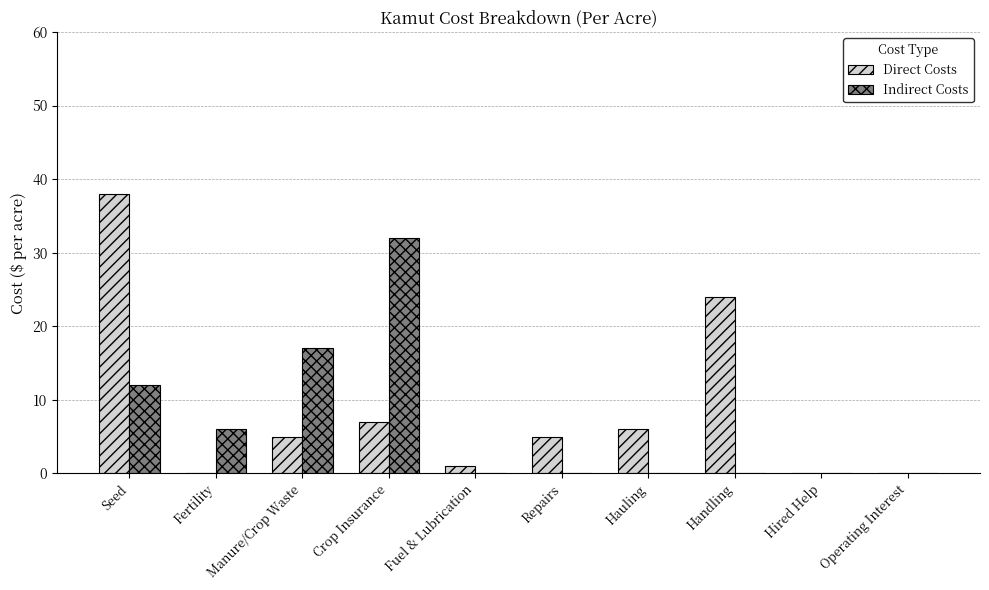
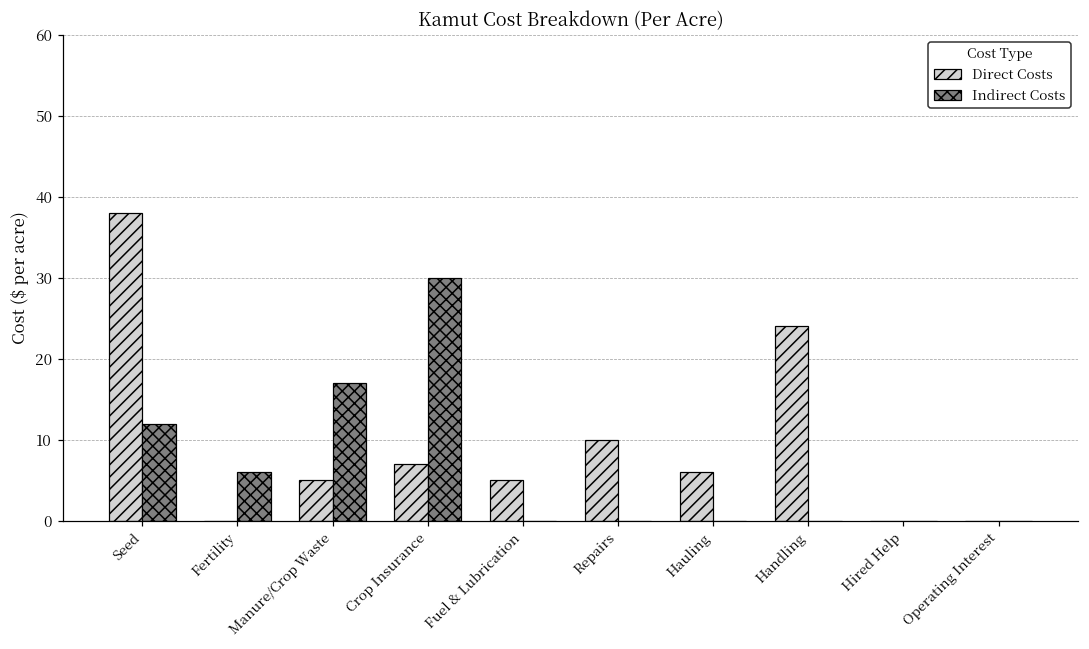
  {
    "Direct Costs": {
      "Seed": 38,
      "Fertility": 0,
      "Manure/Crop Waste": 5,
      "Crop Insurance": 7,
-     "Fuel & Lubrication": 1,
-     "Repairs": 5,
+     "Fuel & Lubrication": 5,
+     "Repairs": 10,
      "Hauling": 6,
      "Handling": 24,
      "Hired Help": 0,
      "Operating Interest": 0
    },
    "Indirect Costs": {
      "Seed": 12,
      "Fertility": 6,
      "Manure/Crop Waste": 17,
-     "Crop Insurance": 32,
+     "Crop Insurance": 30,
      "Fuel & Lubrication": 0,
      "Repairs": 0,
      "Hauling": 0,
      "Handling": 0,
      "Hired Help": 0,
      "Operating Interest": 0
    }
  }
